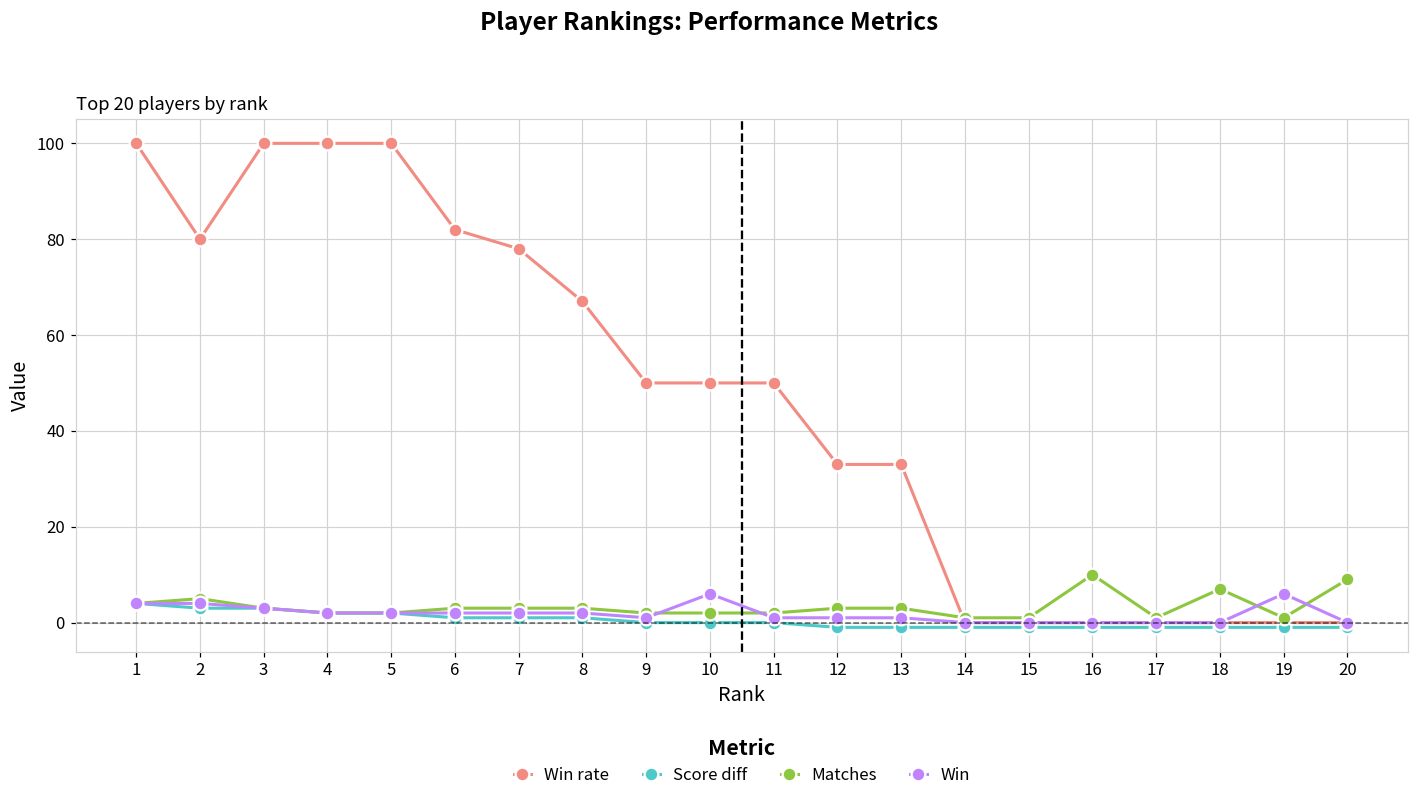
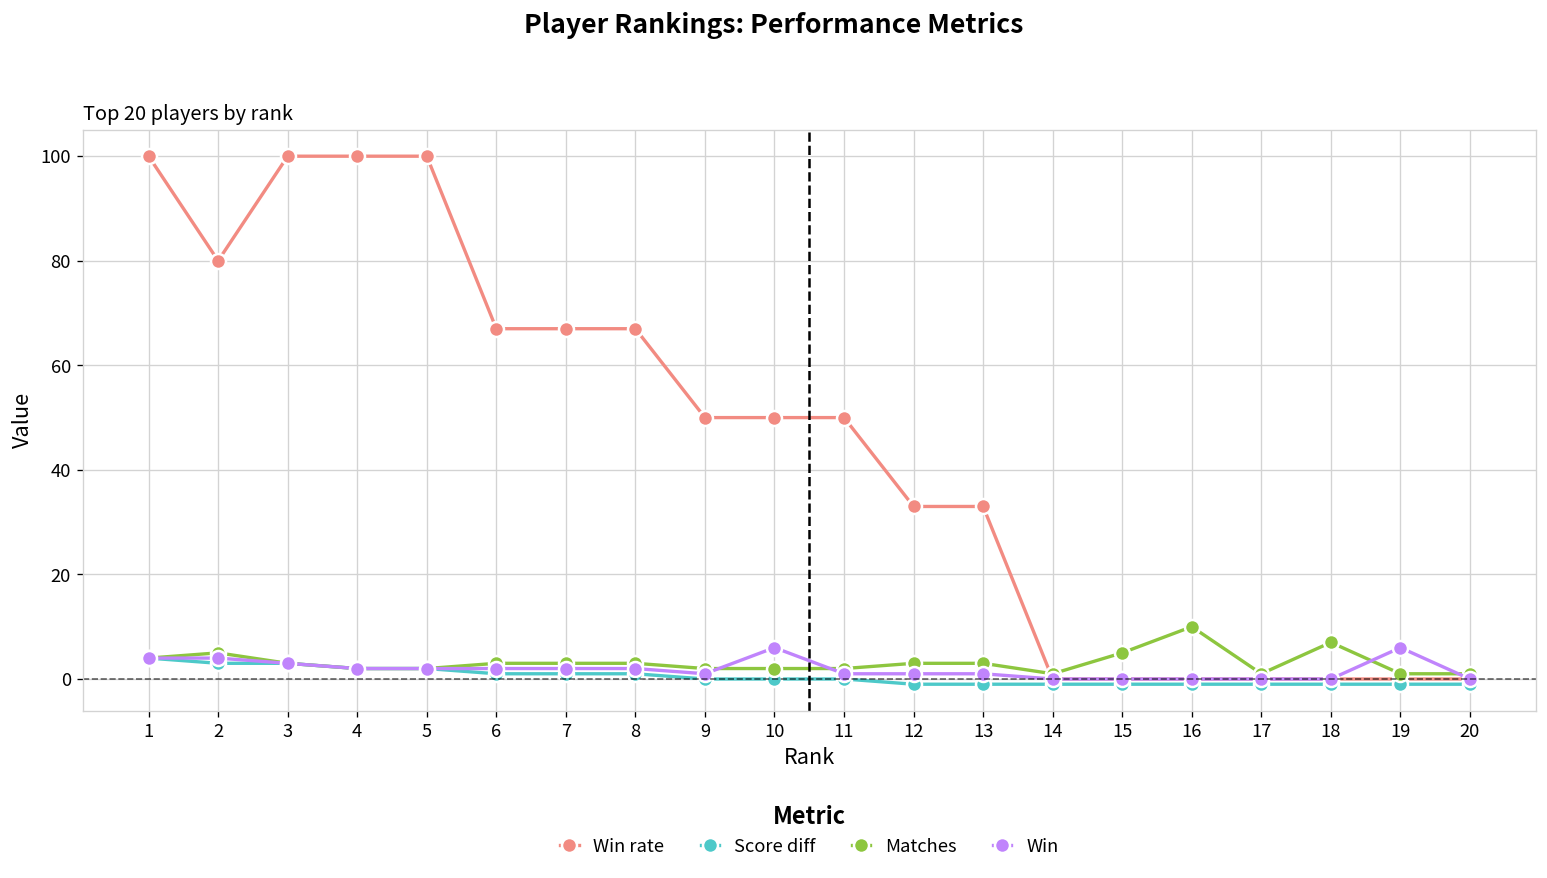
  {
    "Win rate": {
      "1": 100,
      "2": 80,
      "3": 100,
      "4": 100,
      "5": 100,
-     "6": 82,
-     "7": 78,
+     "6": 67,
+     "7": 67,
      "8": 67,
      "9": 50,
      "10": 50,
      "11": 50,
      "12": 33,
      "13": 33,
      "19": 0
    },
    "Score diff": {
      "2": 3,
      "6": 1,
      "7": 1,
      "8": 1,
      "9": 0,
      "10": 0,
      "11": 0,
      "12": -1,
      "13": -1,
      "14": -1,
      "15": -1,
      "16": -1,
      "17": -1,
      "18": -1,
      "19": -1,
      "20": -1
    },
    "Matches": {
      "2": 5,
      "6": 3,
      "7": 3,
      "8": 3,
      "9": 2,
      "10": 2,
      "11": 2,
      "12": 3,
      "13": 3,
      "14": 1,
-     "15": 1,
+     "15": 5,
      "16": 10,
      "17": 1,
      "18": 7,
      "19": 1,
-     "20": 9
+     "20": 1
    },
    "Win": {
      "2": 4,
      "6": 2,
      "7": 2,
      "8": 2,
      "9": 1,
      "10": 6,
      "11": 1,
      "12": 1,
      "13": 1,
      "19": 6
    }
  }
